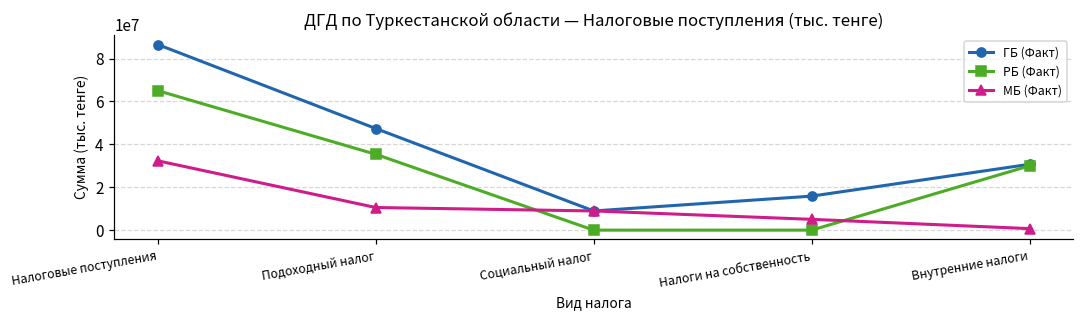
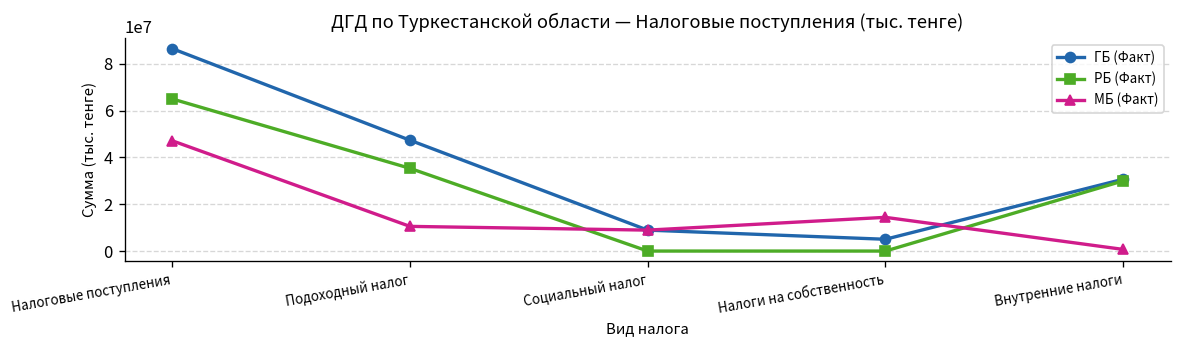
  {
    "ГБ (Факт)": {
      "Налоговые поступления": 87000000,
      "Подоходный налог": 47000000,
-     "Налоги на собственность": 16000000
+     "Налоги на собственность": 5000000
    },
    "РБ (Факт)": {
      "Налоговые поступления": 65000000,
      "Подоходный налог": 35000000,
      "Социальный налог": 0,
      "Налоги на собственность": 0
    },
    "МБ (Факт)": {
-     "Налоговые поступления": 32000000,
+     "Налоговые поступления": 47000000,
      "Подоходный налог": 11000000,
-     "Налоги на собственность": 5000000,
+     "Налоги на собственность": 14000000,
      "Внутренние налоги": 1000000
    }
  }
